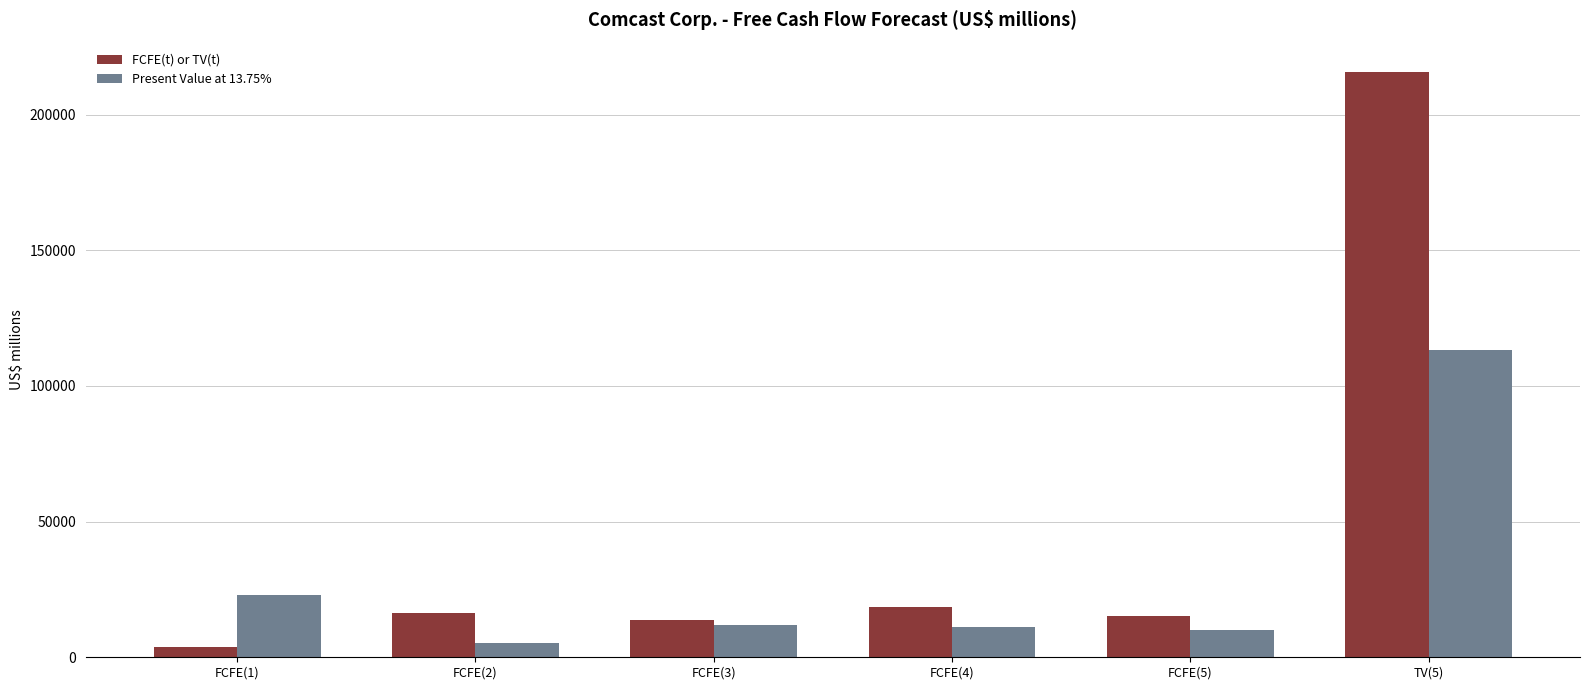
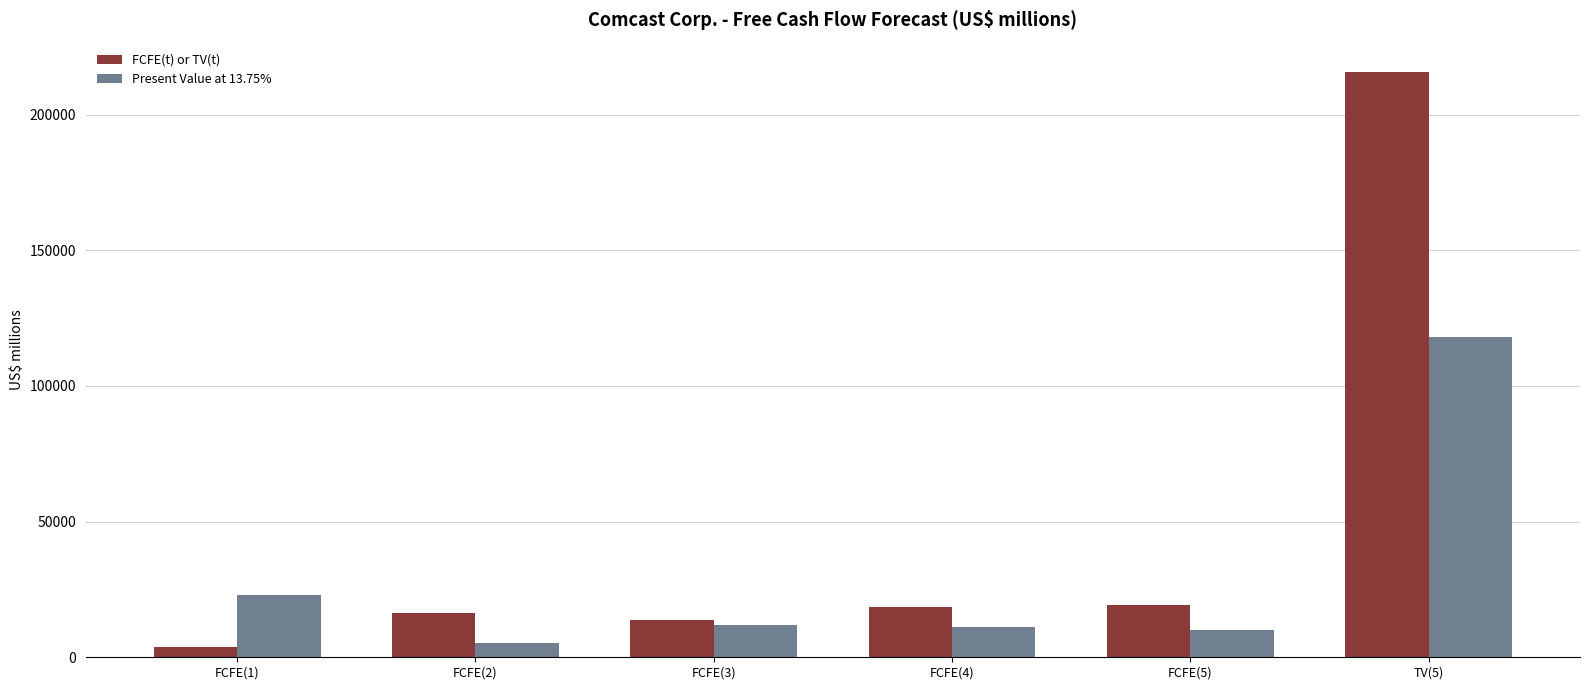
  {
    "FCFE(t) or TV(t)": {
      "FCFE(1)": 4000,
      "FCFE(2)": 16000,
      "FCFE(3)": 14000,
      "FCFE(4)": 18000,
-     "FCFE(5)": 15000,
+     "FCFE(5)": 19000,
      "TV(5)": 216000
    },
    "Present Value at 13.75%": {
      "FCFE(1)": 23000,
      "FCFE(2)": 5000,
      "FCFE(3)": 12000,
      "FCFE(4)": 11000,
      "FCFE(5)": 10000,
-     "TV(5)": 113000
+     "TV(5)": 118000
    }
  }
